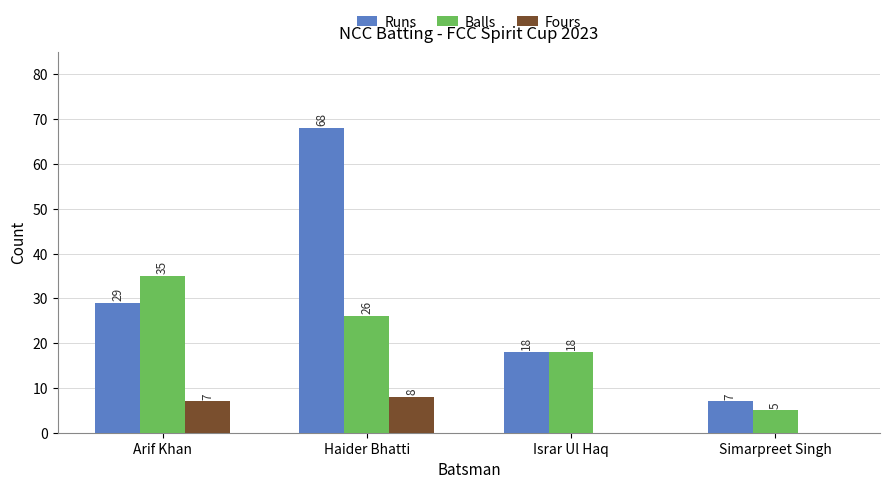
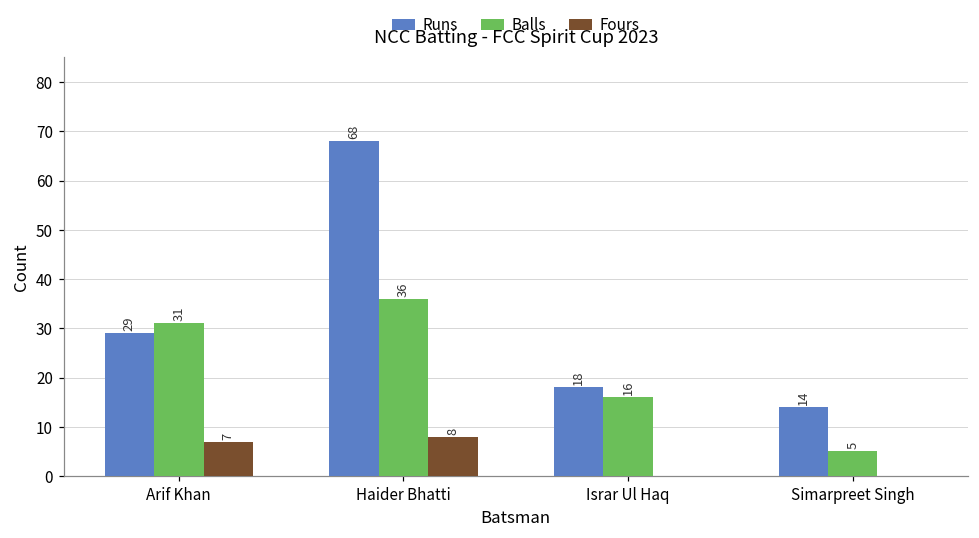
  {
    "Runs": {
      "Arif Khan": 29,
      "Haider Bhatti": 68,
      "Israr Ul Haq": 18,
-     "Simarpreet Singh": 7
+     "Simarpreet Singh": 14
    },
    "Balls": {
-     "Arif Khan": 35,
-     "Haider Bhatti": 26,
-     "Israr Ul Haq": 18,
+     "Arif Khan": 31,
+     "Haider Bhatti": 36,
+     "Israr Ul Haq": 16,
      "Simarpreet Singh": 5
    },
    "Fours": {
      "Arif Khan": 7,
      "Haider Bhatti": 8
    }
  }
